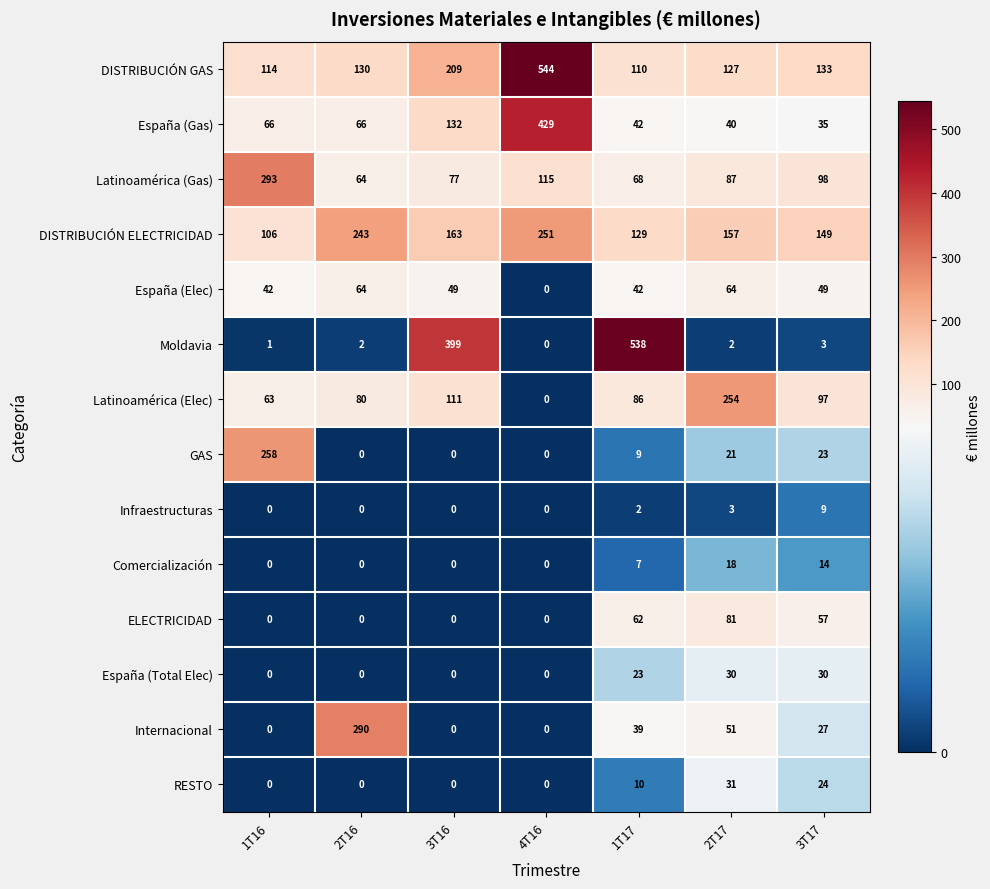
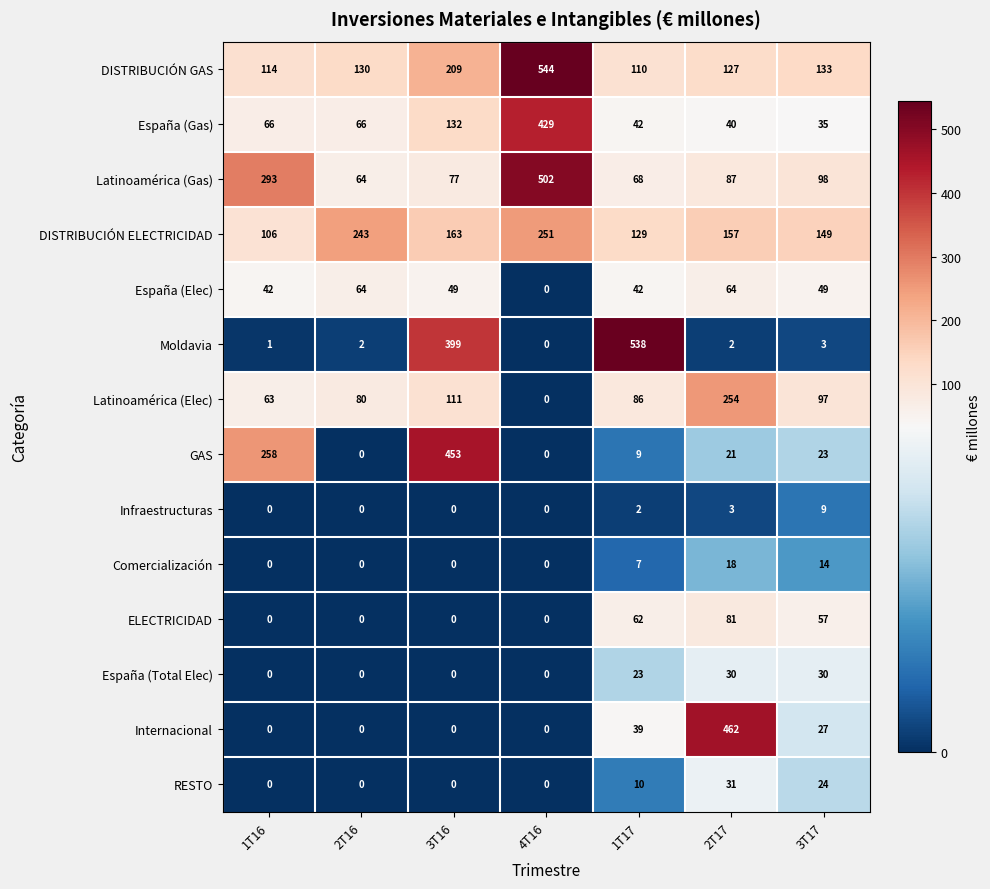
  {
    "DISTRIBUCIÓN GAS": {
      "1T16": 114,
      "2T16": 130,
      "3T16": 209,
      "4T16": 544,
      "1T17": 110,
      "2T17": 127,
      "3T17": 133
    },
    "España (Gas)": {
      "1T16": 66,
      "2T16": 66,
      "3T16": 132,
      "4T16": 429,
      "1T17": 42,
      "2T17": 40,
      "3T17": 35
    },
    "Latinoamérica (Gas)": {
      "1T16": 293,
      "2T16": 64,
      "3T16": 77,
-     "4T16": 115,
+     "4T16": 502,
      "1T17": 68,
      "2T17": 87,
      "3T17": 98
    },
    "DISTRIBUCIÓN ELECTRICIDAD": {
      "1T16": 106,
      "2T16": 243,
      "3T16": 163,
      "4T16": 251,
      "1T17": 129,
      "2T17": 157,
      "3T17": 149
    },
    "España (Elec)": {
      "1T16": 42,
      "2T16": 64,
      "3T16": 49,
      "4T16": 0,
      "1T17": 42,
      "2T17": 64,
      "3T17": 49
    },
    "Moldavia": {
      "1T16": 1,
      "2T16": 2,
      "3T16": 399,
      "4T16": 0,
      "1T17": 538,
      "2T17": 2,
      "3T17": 3
    },
    "Latinoamérica (Elec)": {
      "1T16": 63,
      "2T16": 80,
      "3T16": 111,
      "4T16": 0,
      "1T17": 86,
      "2T17": 254,
      "3T17": 97
    },
    "GAS": {
      "1T16": 258,
      "2T16": 0,
-     "3T16": 0,
+     "3T16": 453,
      "4T16": 0,
      "1T17": 9,
      "2T17": 21,
      "3T17": 23
    },
    "Infraestructuras": {
      "1T16": 0,
      "2T16": 0,
      "3T16": 0,
      "4T16": 0,
      "1T17": 2,
      "2T17": 3,
      "3T17": 9
    },
    "Comercialización": {
      "1T16": 0,
      "2T16": 0,
      "3T16": 0,
      "4T16": 0,
      "1T17": 7,
      "2T17": 18,
      "3T17": 14
    },
    "ELECTRICIDAD": {
      "1T16": 0,
      "2T16": 0,
      "3T16": 0,
      "4T16": 0,
      "1T17": 62,
      "2T17": 81,
      "3T17": 57
    },
    "España (Total Elec)": {
      "1T16": 0,
      "2T16": 0,
      "3T16": 0,
      "4T16": 0,
      "1T17": 23,
      "2T17": 30,
      "3T17": 30
    },
    "Internacional": {
      "1T16": 0,
-     "2T16": 290,
+     "2T16": 0,
      "3T16": 0,
      "4T16": 0,
      "1T17": 39,
-     "2T17": 51,
+     "2T17": 462,
      "3T17": 27
    },
    "RESTO": {
      "1T16": 0,
      "2T16": 0,
      "3T16": 0,
      "4T16": 0,
      "1T17": 10,
      "2T17": 31,
      "3T17": 24
    }
  }
